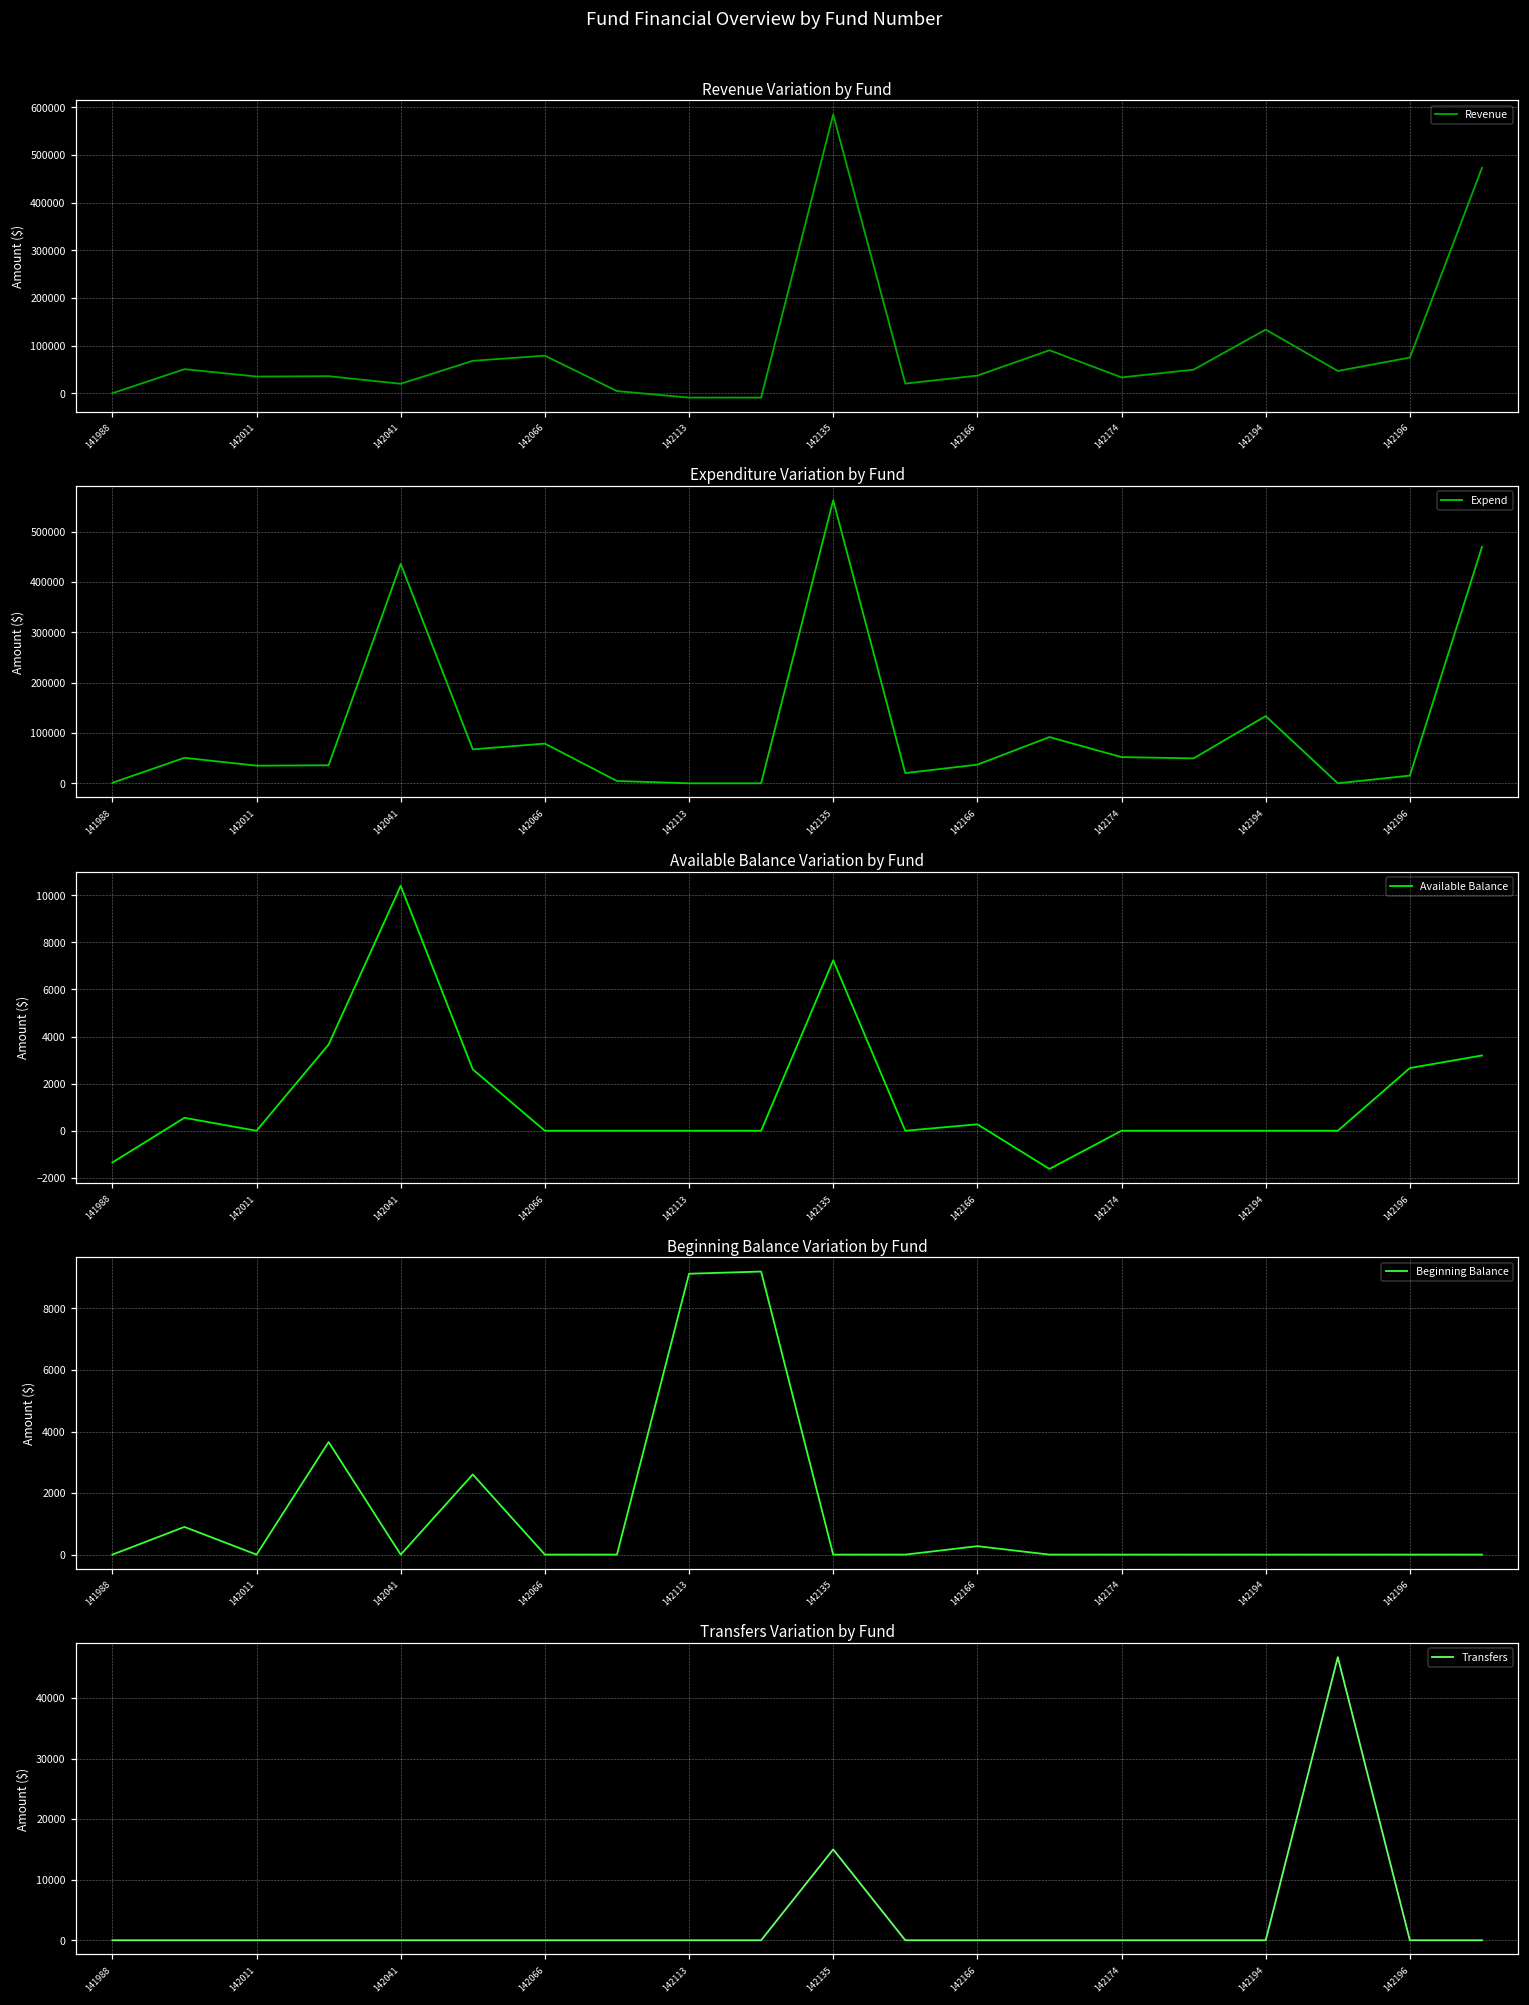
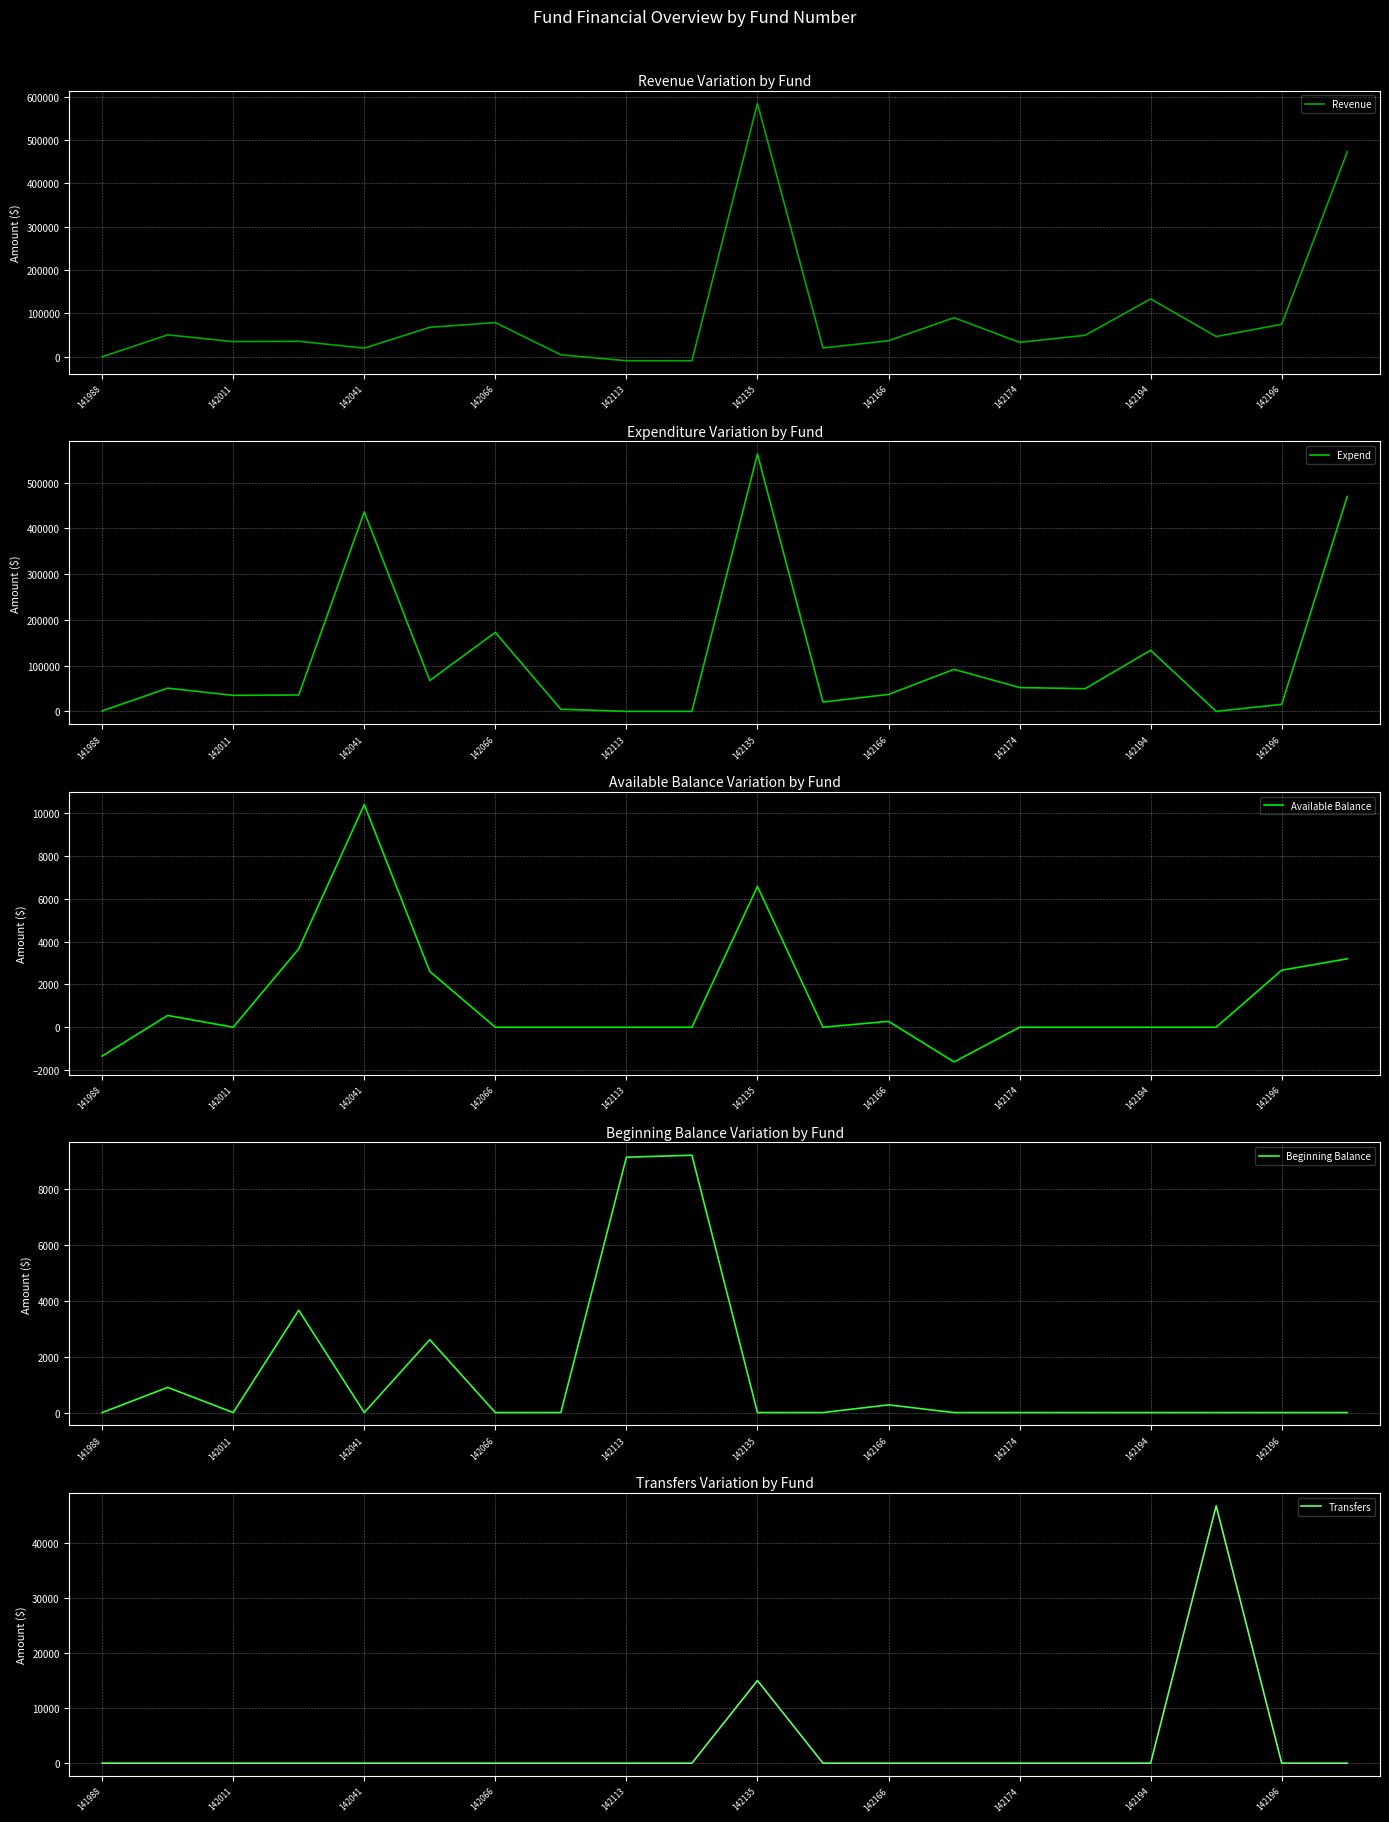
  {
    "Revenue Variation by Fund": {
      "141988": 0,
      "142011": 40000,
      "142041": 20000,
      "142066": 80000,
      "142113": -10000,
      "142135": 580000,
      "142166": 40000,
      "142174": 30000,
      "142194": 130000,
      "142196": 70000
    },
    "Expenditure Variation by Fund": {
      "141988": 0,
      "142011": 40000,
      "142041": 440000,
-     "142066": 80000,
+     "142066": 170000,
      "142113": 0,
      "142135": 560000,
      "142166": 40000,
      "142174": 50000,
      "142194": 130000,
      "142196": 20000
    },
    "Available Balance Variation by Fund": {
      "141988": -1300,
      "142011": 0,
      "142041": 10400,
      "142066": 0,
      "142113": 0,
-     "142135": 7200,
+     "142135": 6600,
      "142166": 300,
      "142174": 0,
      "142194": 0,
      "142196": 2700
    },
    "Beginning Balance Variation by Fund": {
      "141988": 0,
      "142011": 0,
      "142041": 0,
      "142066": 0,
      "142113": 9100,
      "142135": 0,
      "142166": 300,
      "142174": 0,
      "142194": 0,
      "142196": 0
    },
    "Transfers Variation by Fund": {
      "141988": 0,
      "142011": 0,
      "142041": 0,
      "142066": 0,
      "142113": 0,
      "142135": 15000,
      "142166": 0,
      "142174": 0,
      "142194": 0,
      "142196": 0
    }
  }
